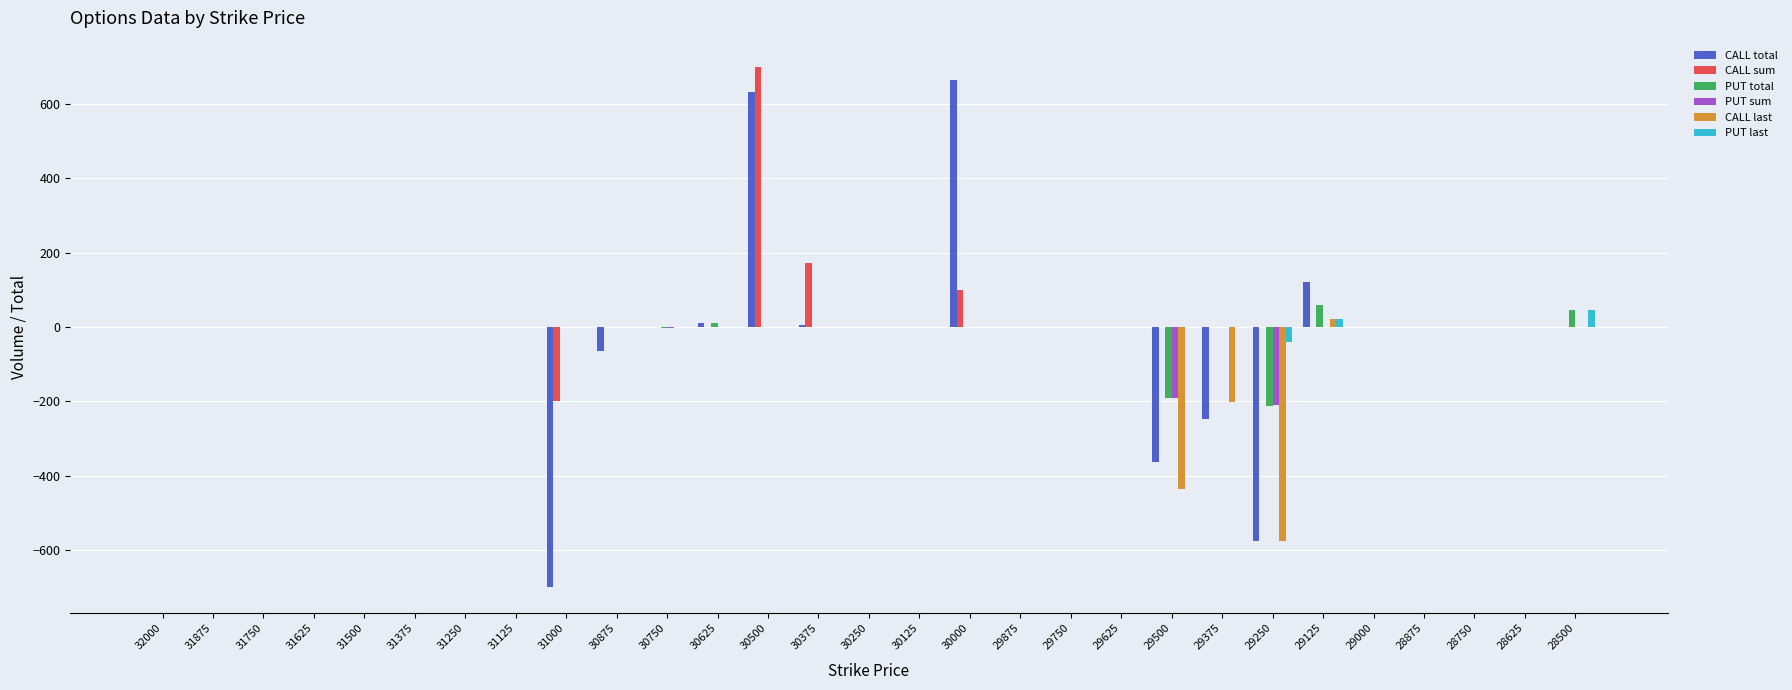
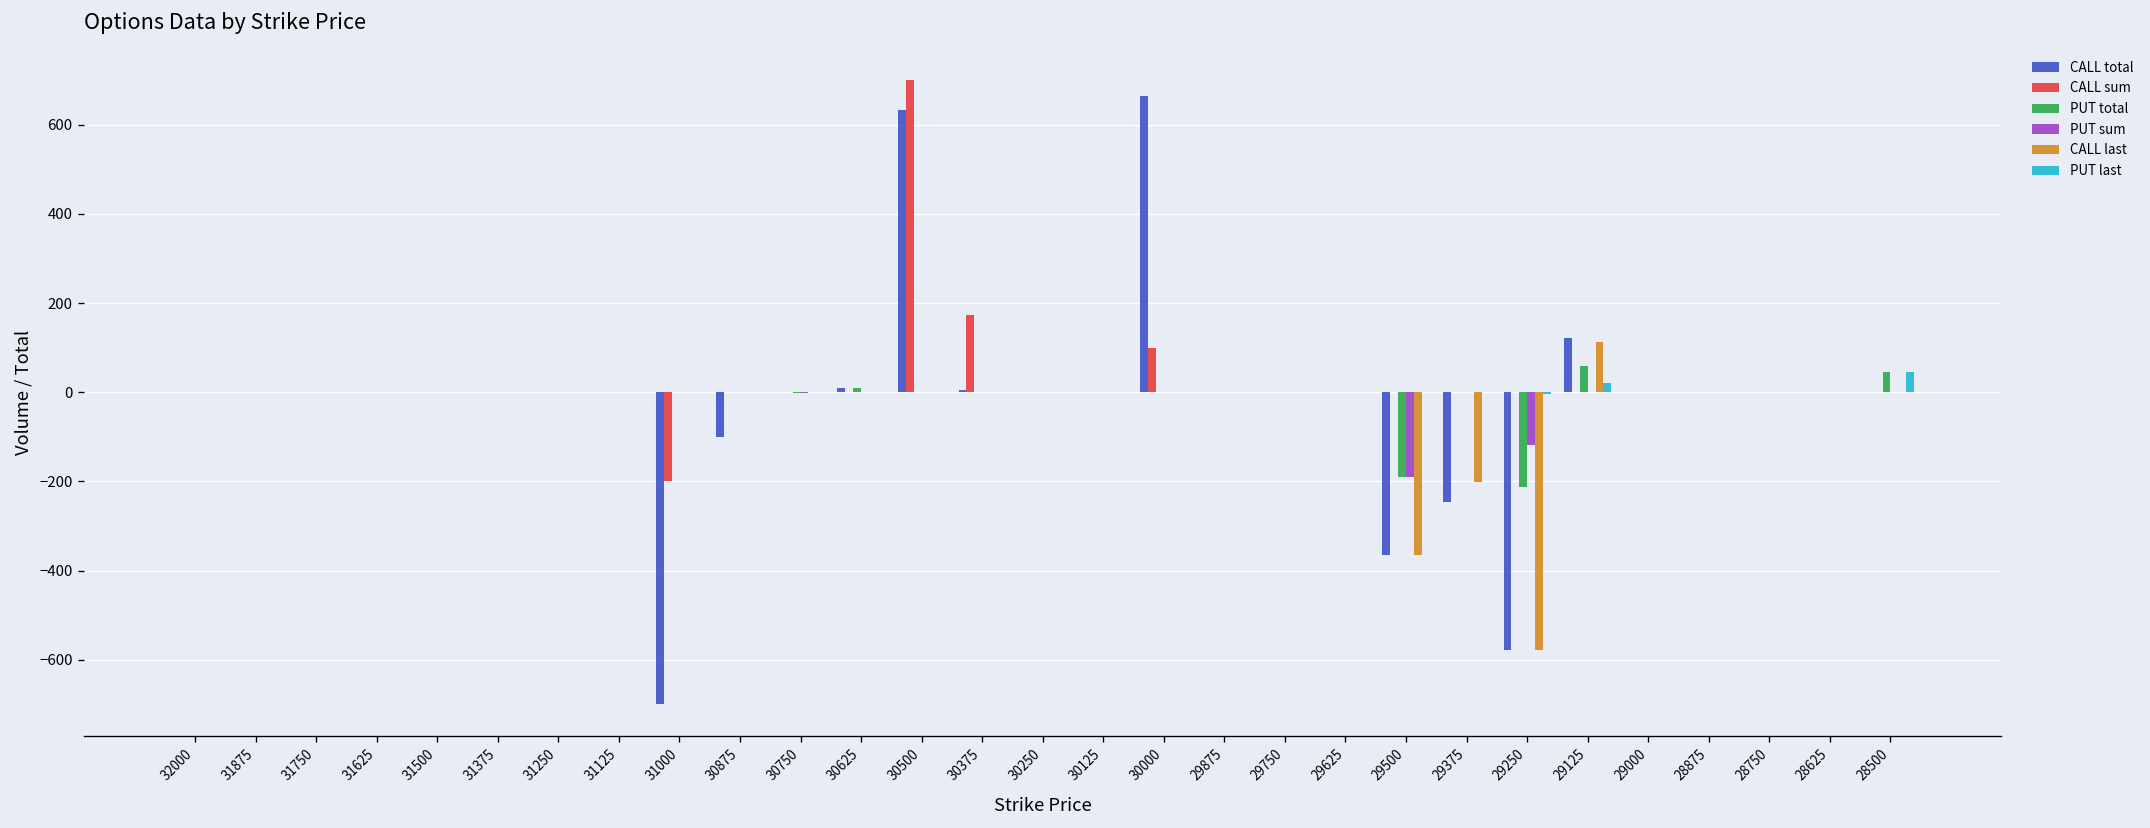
  {
    "CALL total": {
      "32000": 0,
      "31875": 0,
      "31750": 0,
      "31625": 0,
      "31500": 0,
      "31375": 0,
      "31250": 0,
      "31125": 0,
      "31000": -700,
-     "30875": -70,
+     "30875": -100,
      "30750": 0,
      "30625": 10,
      "30500": 630,
      "30250": 0,
      "30125": 0,
      "30000": 660,
      "29875": 0,
      "29750": 0,
      "29625": 0,
      "29500": -360,
      "29375": -250,
      "29250": -580,
      "29125": 120,
      "29000": 0,
      "28875": 0,
      "28750": 0,
      "28625": 0,
      "28500": 0
    },
    "CALL sum": {
      "32000": 0,
      "31875": 0,
      "31750": 0,
      "31625": 0,
      "31500": 0,
      "31375": 0,
      "31250": 0,
      "31125": 0,
      "31000": -200,
      "30875": 0,
      "30750": 0,
      "30625": 0,
      "30500": 700,
      "30375": 170,
      "30250": 0,
      "30125": 0,
      "30000": 100,
      "29875": 0,
      "29750": 0,
      "29625": 0,
      "29500": 0,
      "29375": 0,
      "29250": 0,
      "29125": 0,
      "29000": 0,
      "28875": 0,
      "28750": 0,
      "28625": 0,
      "28500": 0
    },
    "PUT total": {
      "32000": 0,
      "31875": 0,
      "31750": 0,
      "31625": 0,
      "31500": 0,
      "31375": 0,
      "31250": 0,
      "31125": 0,
      "31000": 0,
      "30875": 0,
      "30625": 10,
      "30500": 0,
      "30375": 0,
      "30250": 0,
      "30125": 0,
      "30000": 0,
      "29875": 0,
      "29750": 0,
      "29625": 0,
      "29500": -190,
      "29375": 0,
      "29250": -210,
      "29125": 60,
      "29000": 0,
      "28875": 0,
      "28750": 0,
      "28625": 0,
      "28500": 50
    },
    "PUT sum": {
      "32000": 0,
      "31875": 0,
      "31750": 0,
      "31625": 0,
      "31500": 0,
      "31375": 0,
      "31250": 0,
      "31125": 0,
      "31000": 0,
      "30875": 0,
      "30625": 0,
      "30500": 0,
      "30375": 0,
      "30250": 0,
      "30125": 0,
      "30000": 0,
      "29875": 0,
      "29750": 0,
      "29625": 0,
      "29500": -190,
      "29375": 0,
-     "29250": -210,
+     "29250": -120,
      "29125": 0,
      "29000": 0,
      "28875": 0,
      "28750": 0,
      "28625": 0,
      "28500": 0
    },
    "CALL last": {
      "32000": 0,
      "31875": 0,
      "31750": 0,
      "31625": 0,
      "31500": 0,
      "31375": 0,
      "31250": 0,
      "31125": 0,
      "31000": 0,
      "30875": 0,
      "30750": 0,
      "30625": 0,
      "30500": 0,
      "30375": 0,
      "30250": 0,
      "30125": 0,
      "30000": 0,
      "29875": 0,
      "29750": 0,
      "29625": 0,
-     "29500": -440,
+     "29500": -360,
      "29375": -200,
      "29250": -580,
-     "29125": 20,
+     "29125": 110,
      "29000": 0,
      "28875": 0,
      "28750": 0,
      "28625": 0,
      "28500": 0
    },
    "PUT last": {
      "32000": 0,
      "31875": 0,
      "31750": 0,
      "31625": 0,
      "31500": 0,
      "31375": 0,
      "31250": 0,
      "31125": 0,
      "31000": 0,
      "30875": 0,
      "30750": 0,
      "30625": 0,
      "30500": 0,
      "30375": 0,
      "30250": 0,
      "30125": 0,
      "30000": 0,
      "29875": 0,
      "29750": 0,
      "29625": 0,
      "29500": 0,
      "29375": 0,
-     "29250": -40,
+     "29250": 0,
      "29125": 20,
      "29000": 0,
      "28875": 0,
      "28750": 0,
      "28625": 0,
      "28500": 50
    }
  }
